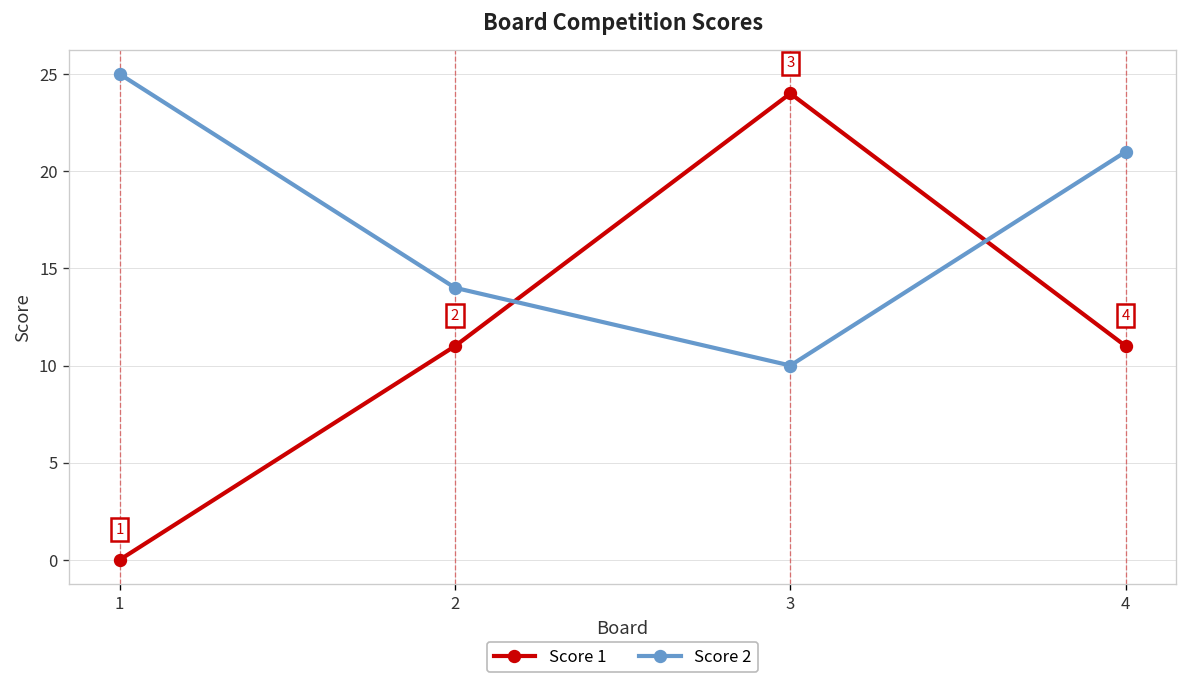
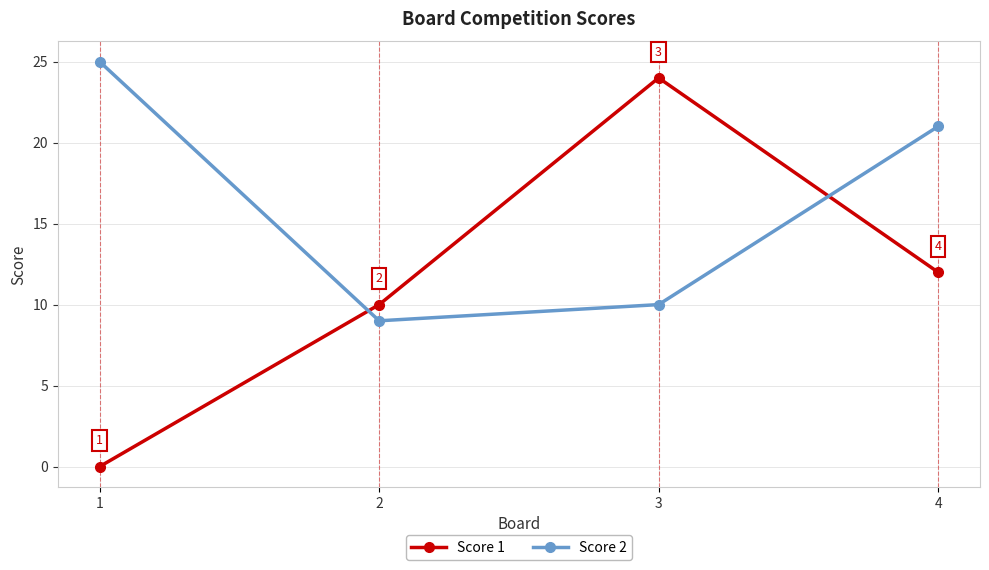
  {
    "Score 1": {
-     "2": 11,
-     "4": 11
+     "2": 10,
+     "4": 12
    },
    "Score 2": {
      "1": 25,
-     "2": 14,
+     "2": 9,
      "3": 10,
      "4": 21
    }
  }
